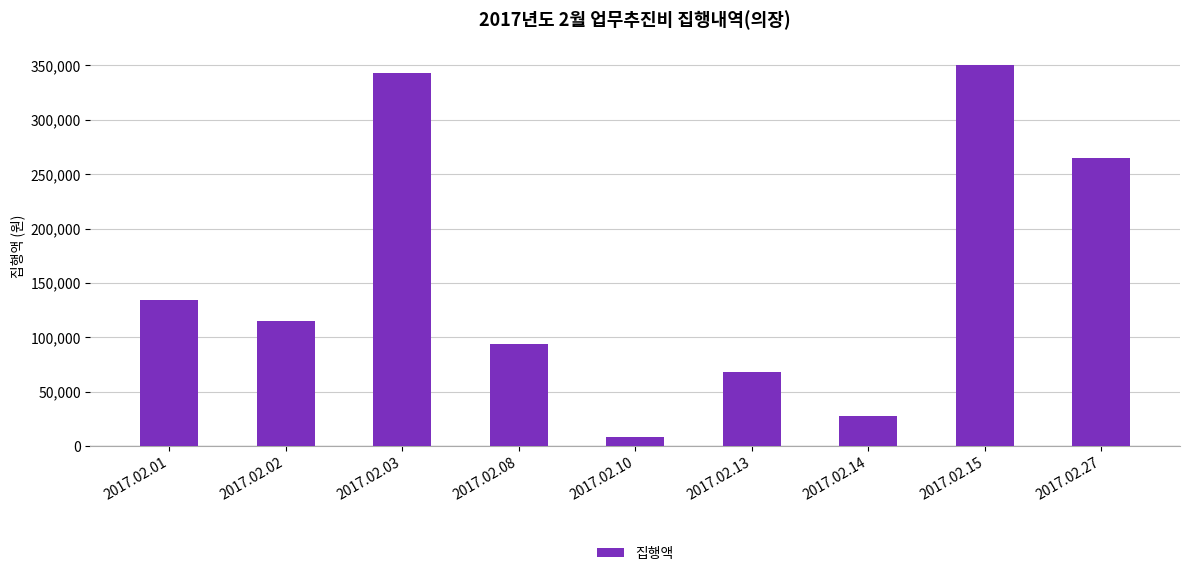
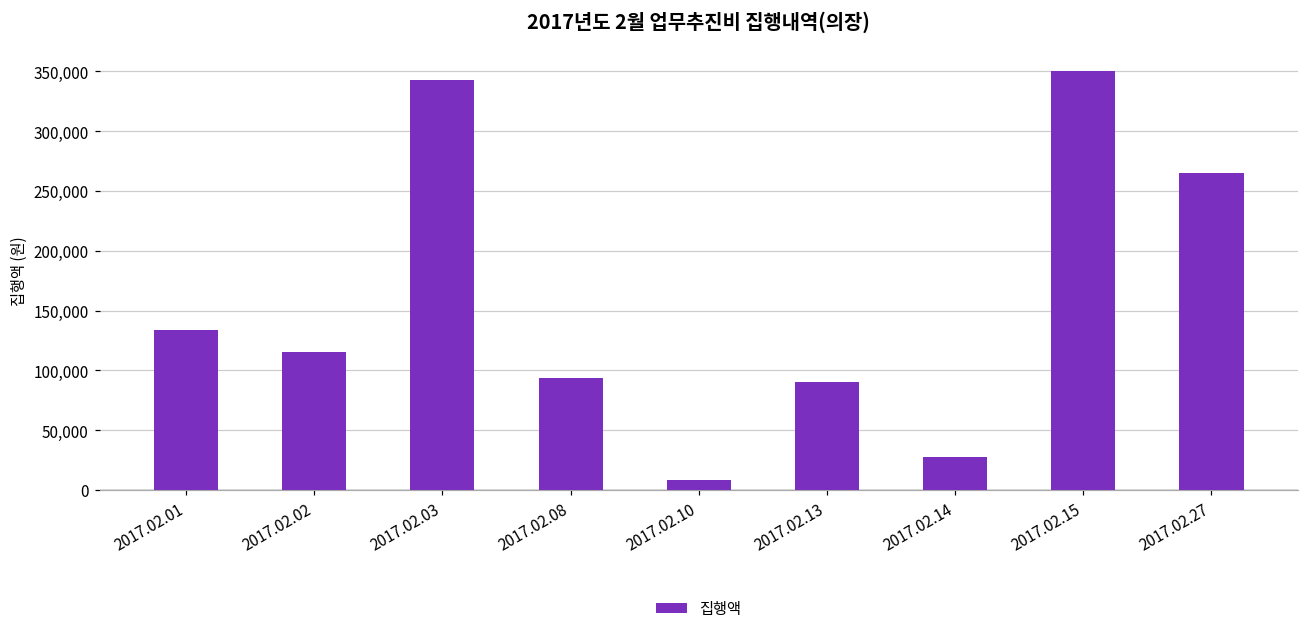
  {
    "2017.02.01": "134,000",
    "2017.02.02": "115,000",
    "2017.02.03": "343,000",
    "2017.02.08": "94,000",
    "2017.02.10": "9,000",
-   "2017.02.13": "68,000",
+   "2017.02.13": "90,000",
    "2017.02.14": "27,000",
    "2017.02.15": "350,000",
    "2017.02.27": "265,000"
  }
